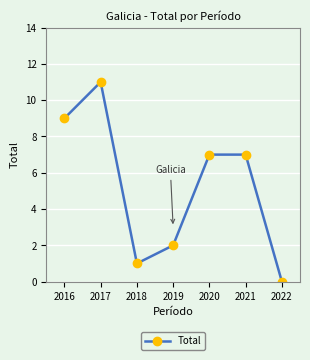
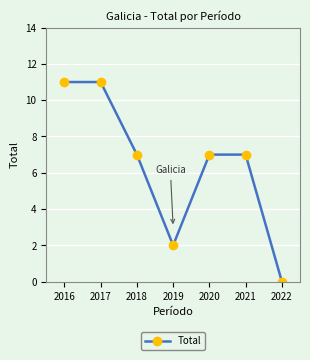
  {
-   "2016": 9,
+   "2016": 11,
    "2017": 11,
-   "2018": 1,
+   "2018": 7,
    "2019": 2,
    "2020": 7,
    "2021": 7,
    "2022": 0
  }
